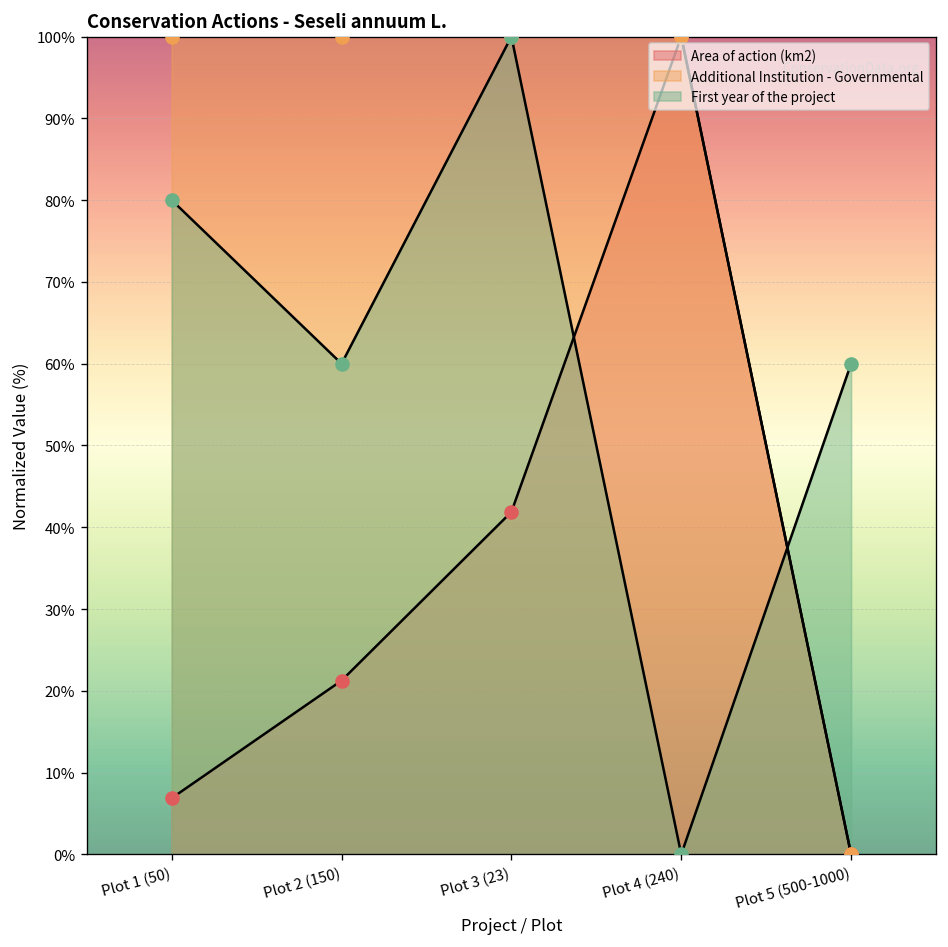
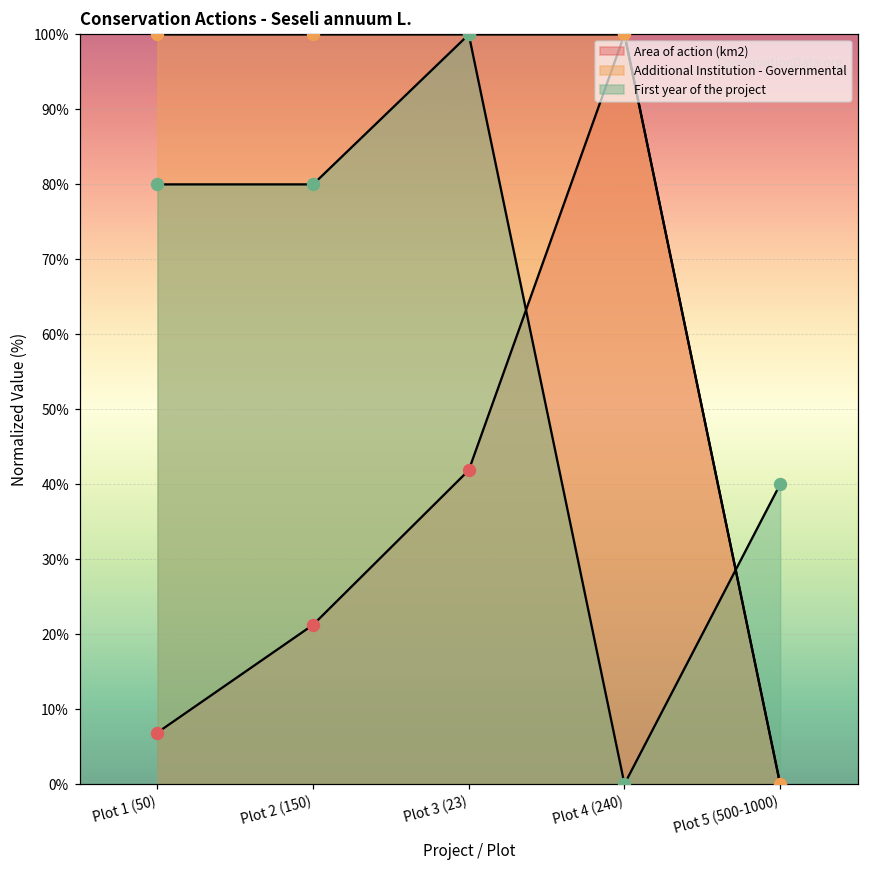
  {
    "First year of the project": {
      "Plot 1 (50)": "80%",
-     "Plot 2 (150)": "60%",
+     "Plot 2 (150)": "80%",
      "Plot 4 (240)": "0%",
-     "Plot 5 (500-1000)": "60%"
+     "Plot 5 (500-1000)": "40%"
    }
  }
